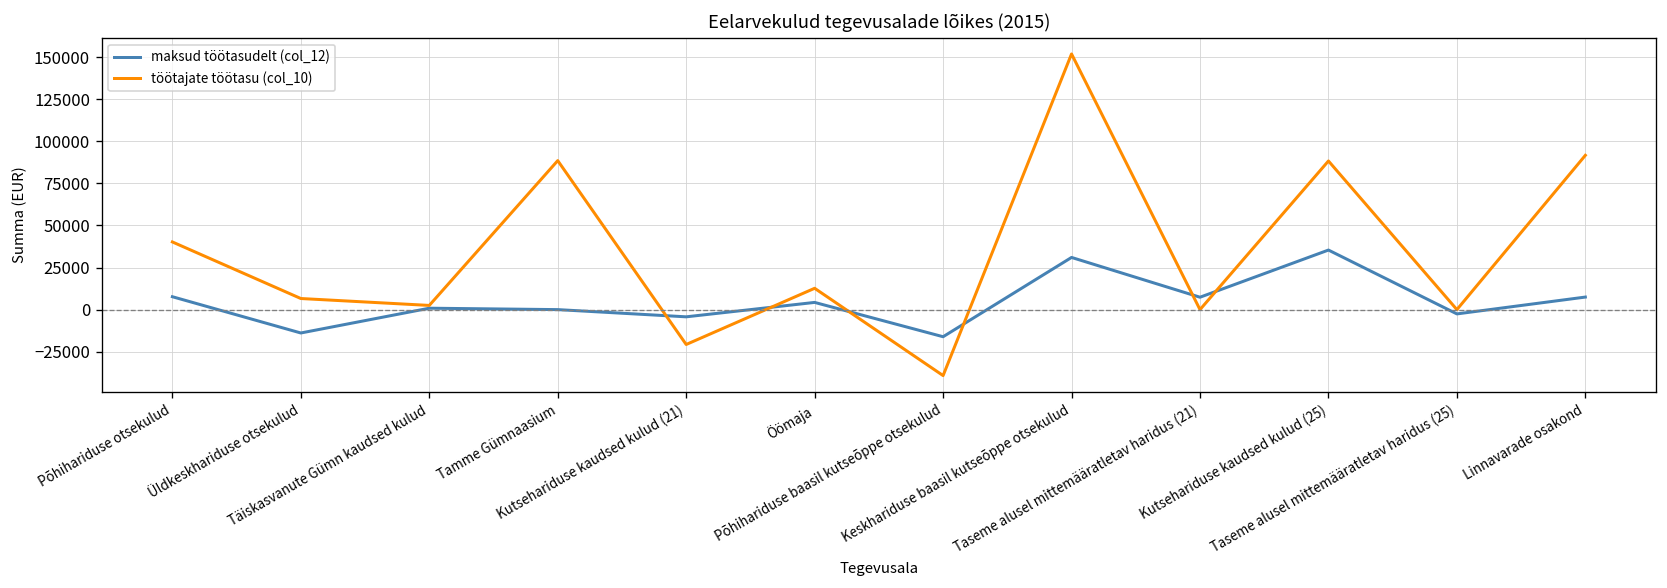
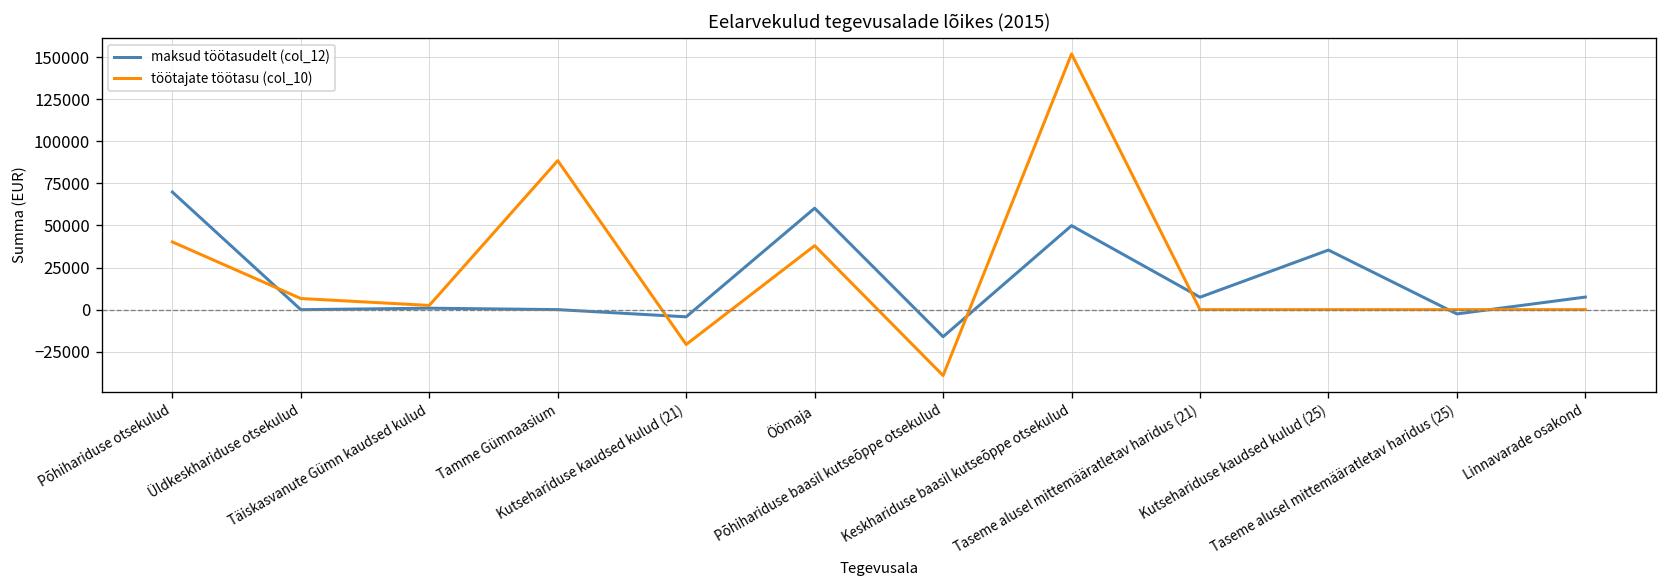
  {
    "maksud töötasudelt (col_12)": {
-     "Põhihariduse otsekulud": 8000,
-     "Üldkeskhariduse otsekulud": -14000,
+     "Põhihariduse otsekulud": 70000,
+     "Üldkeskhariduse otsekulud": 0,
      "Tamme Gümnaasium": 0,
      "Kutsehariduse kaudsed kulud (21)": -4000,
-     "Öömaja": 4000,
+     "Öömaja": 60000,
      "Põhihariduse baasil kutseõppe otsekulud": -16000,
-     "Keskhariduse baasil kutseõppe otsekulud": 31000,
+     "Keskhariduse baasil kutseõppe otsekulud": 50000,
      "Taseme alusel mittemääratletav haridus (21)": 7000,
      "Kutsehariduse kaudsed kulud (25)": 35000,
      "Taseme alusel mittemääratletav haridus (25)": -3000,
      "Linnavarade osakond": 7000
    },
    "töötajate töötasu (col_10)": {
      "Põhihariduse otsekulud": 40000,
      "Üldkeskhariduse otsekulud": 7000,
      "Tamme Gümnaasium": 89000,
      "Kutsehariduse kaudsed kulud (21)": -21000,
-     "Öömaja": 13000,
+     "Öömaja": 38000,
      "Põhihariduse baasil kutseõppe otsekulud": -39000,
      "Keskhariduse baasil kutseõppe otsekulud": 152000,
      "Taseme alusel mittemääratletav haridus (21)": 0,
-     "Kutsehariduse kaudsed kulud (25)": 88000,
+     "Kutsehariduse kaudsed kulud (25)": 0,
      "Taseme alusel mittemääratletav haridus (25)": 0,
-     "Linnavarade osakond": 92000
+     "Linnavarade osakond": 0
    }
  }
